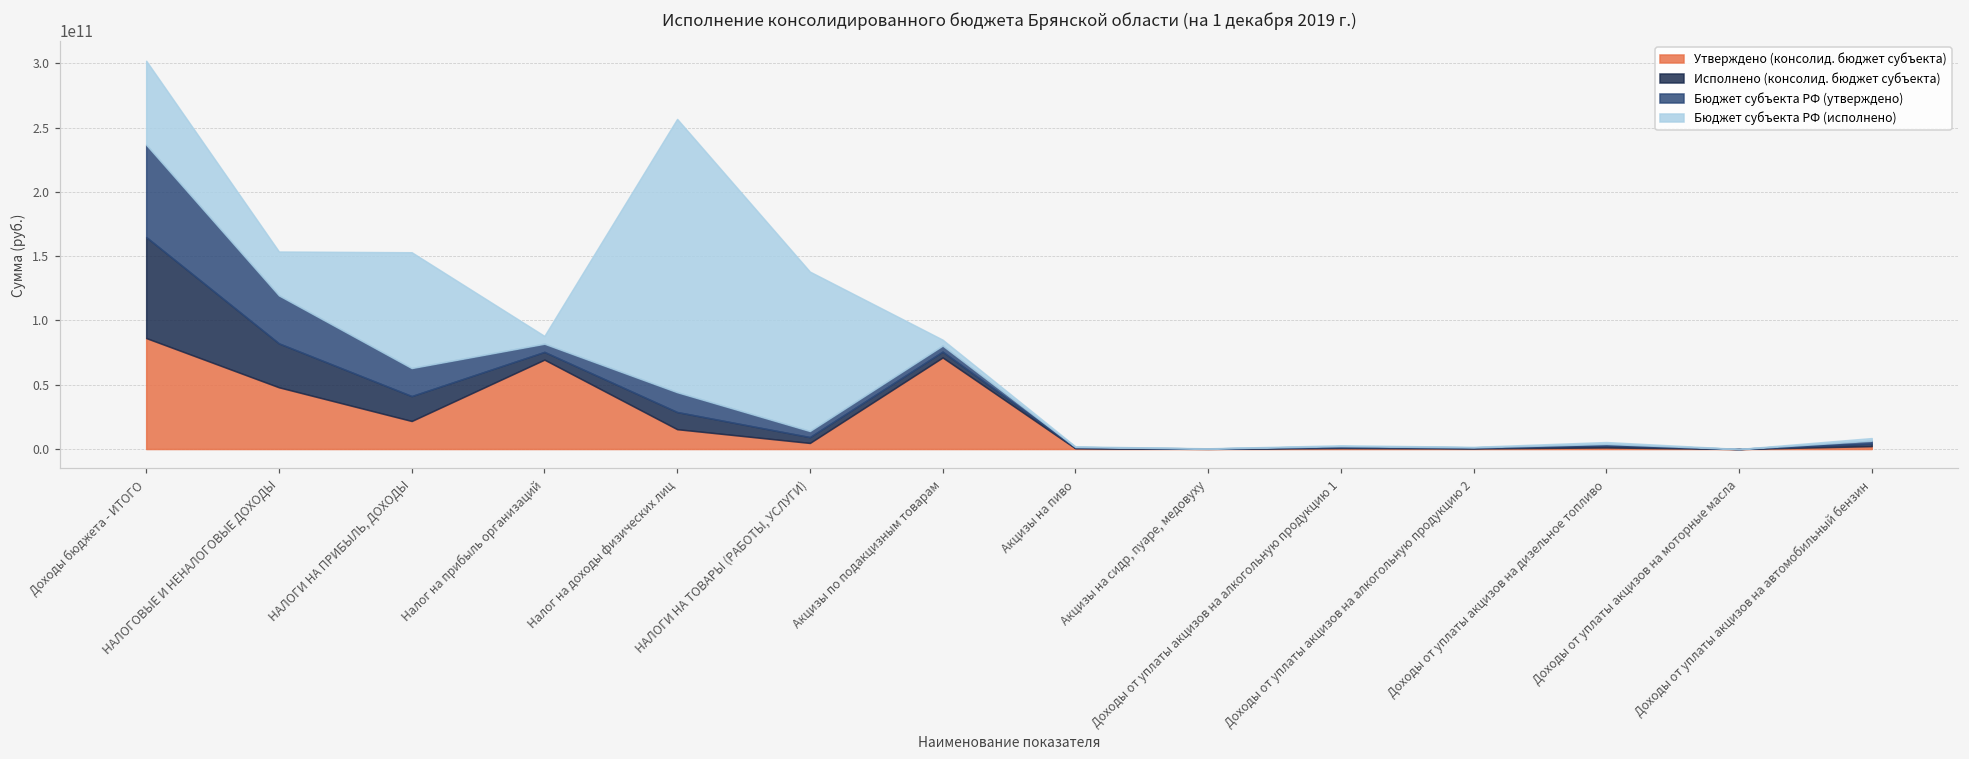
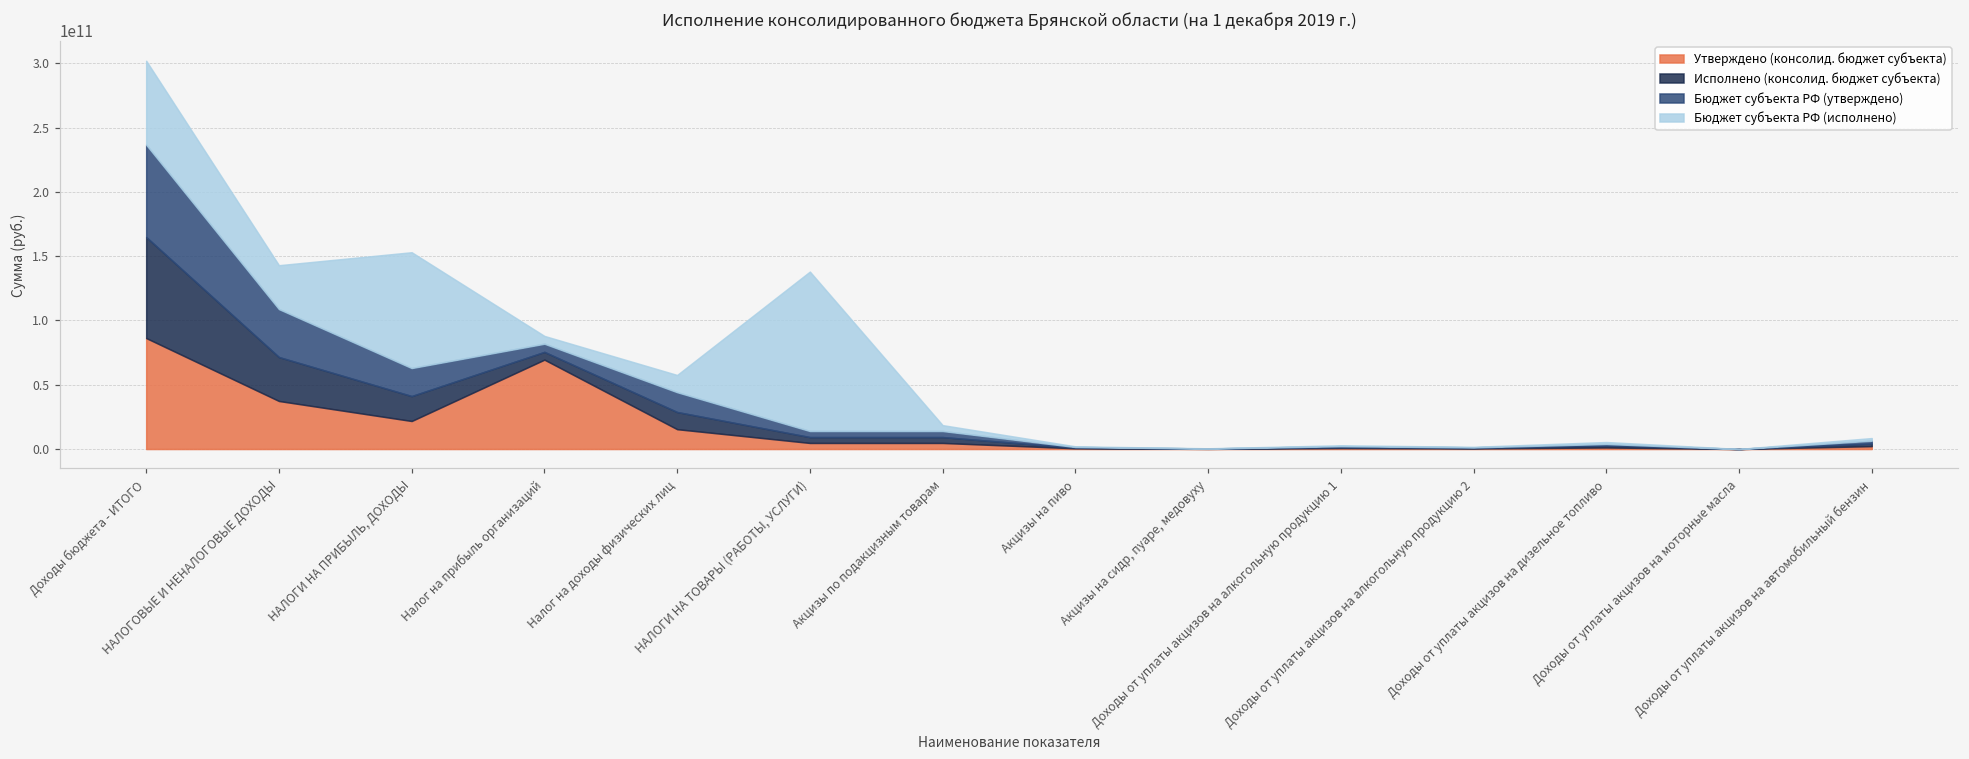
  {
    "Утверждено (консолид. бюджет субъекта)": {
      "Доходы бюджета - ИТОГО": 86000000000,
-     "НАЛОГОВЫЕ И НЕНАЛОГОВЫЕ ДОХОДЫ": 48000000000,
+     "НАЛОГОВЫЕ И НЕНАЛОГОВЫЕ ДОХОДЫ": 37000000000,
      "НАЛОГИ НА ПРИБЫЛЬ, ДОХОДЫ": 22000000000,
      "Налог на прибыль организаций": 70000000000,
      "Налог на доходы физических лиц": 15000000000,
      "НАЛОГИ НА ТОВАРЫ (РАБОТЫ, УСЛУГИ)": 5000000000,
-     "Акцизы по подакцизным товарам": 71000000000
+     "Акцизы по подакцизным товарам": 5000000000
    },
    "Бюджет субъекта РФ (исполнено)": {
      "Доходы бюджета - ИТОГО": 65000000000,
      "НАЛОГОВЫЕ И НЕНАЛОГОВЫЕ ДОХОДЫ": 34000000000,
      "НАЛОГИ НА ПРИБЫЛЬ, ДОХОДЫ": 90000000000,
      "Налог на прибыль организаций": 6000000000,
-     "Налог на доходы физических лиц": 213000000000,
+     "Налог на доходы физических лиц": 13000000000,
      "НАЛОГИ НА ТОВАРЫ (РАБОТЫ, УСЛУГИ)": 124000000000,
      "Акцизы по подакцизным товарам": 5000000000
    }
  }
